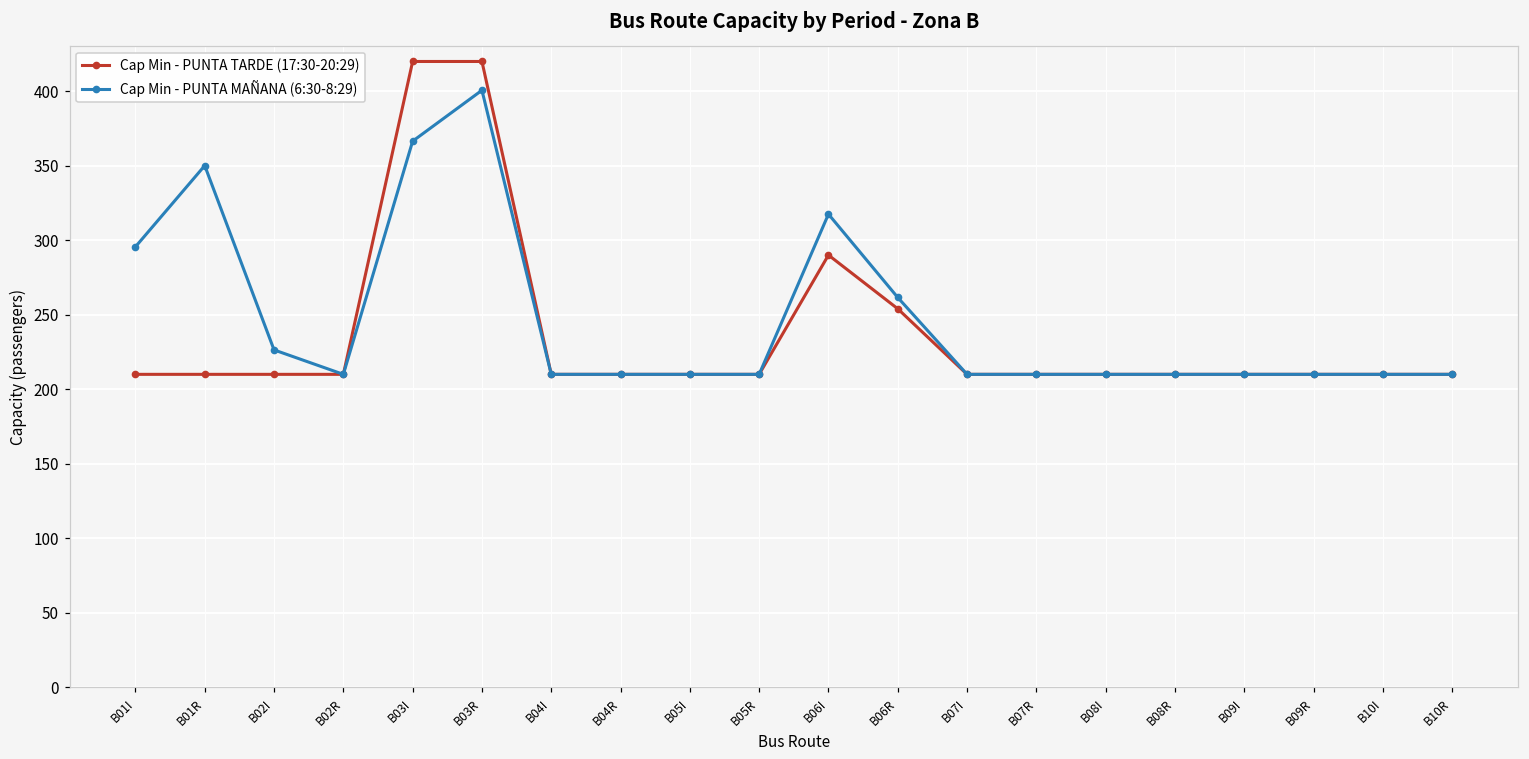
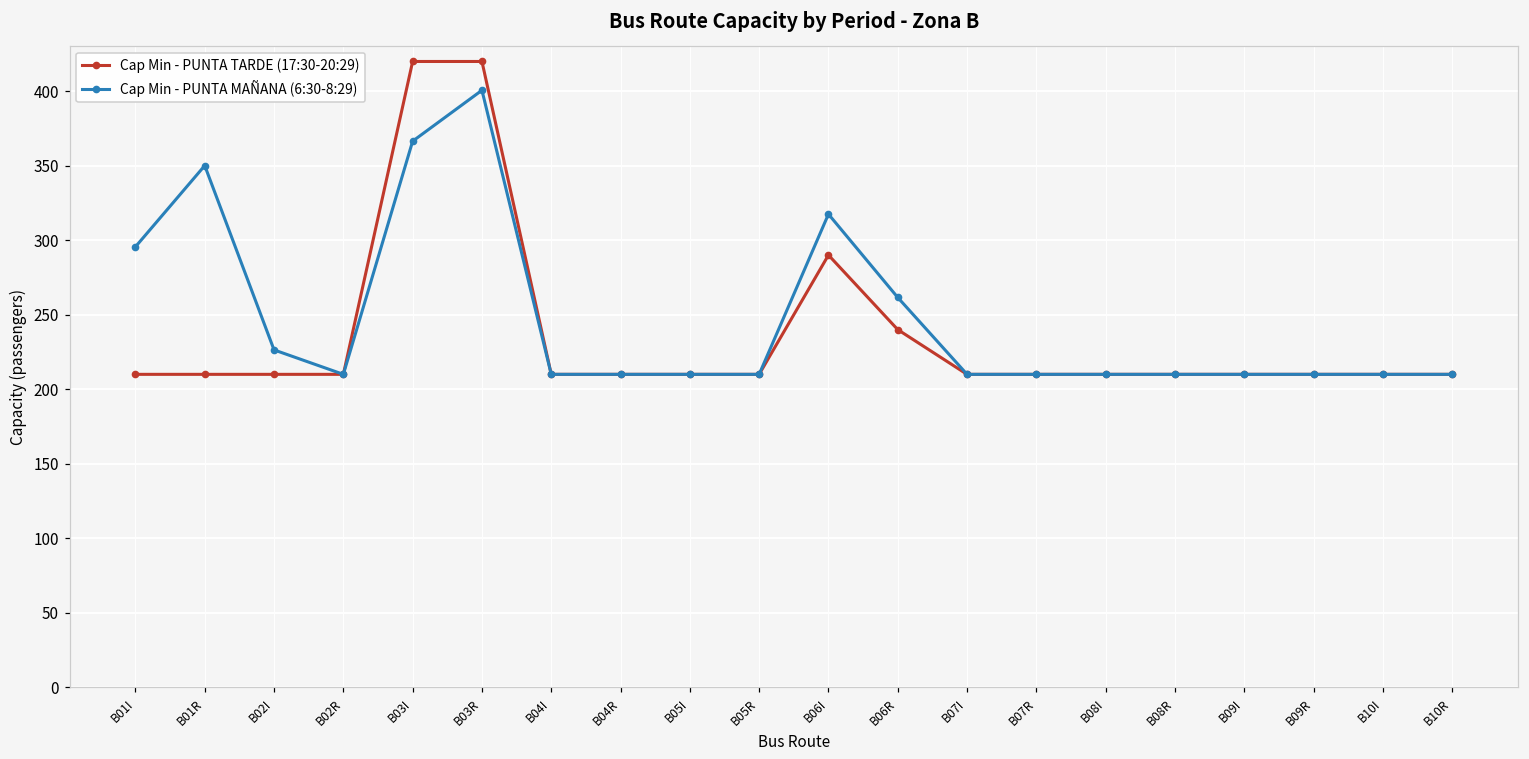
  {
    "Cap Min - PUNTA TARDE (17:30-20:29)": {
      "B01I": 210,
      "B01R": 210,
      "B02I": 210,
      "B03I": 420,
      "B03R": 420,
      "B06I": 290,
-     "B06R": 254
+     "B06R": 240
    },
    "Cap Min - PUNTA MAÑANA (6:30-8:29)": {
      "B01I": 296,
      "B01R": 350,
      "B02I": 226,
      "B03I": 367,
      "B03R": 401,
      "B06I": 318,
      "B06R": 262
    }
  }
